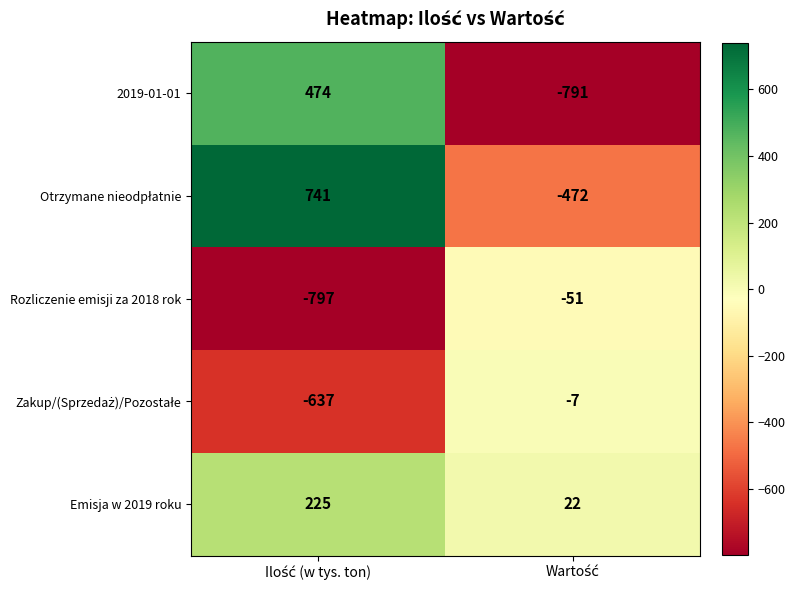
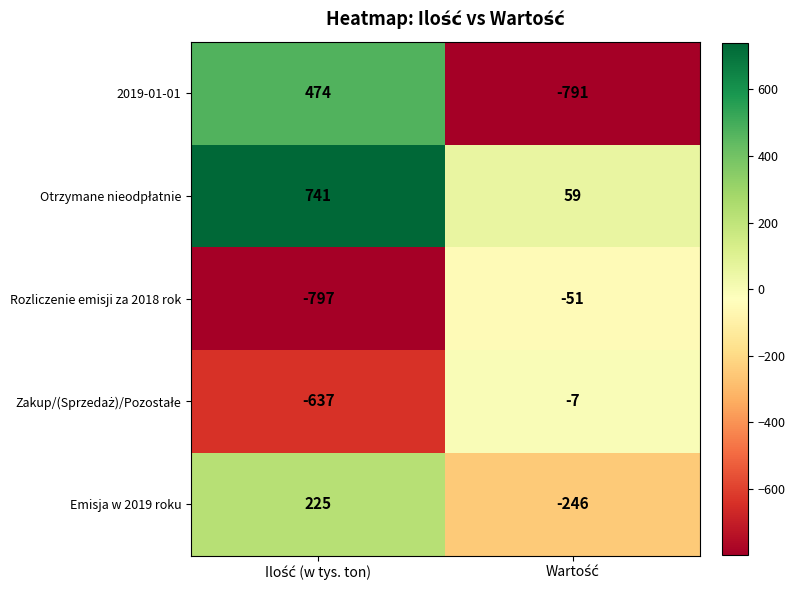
  {
    "2019-01-01": {
      "Ilość (w tys. ton)": 474,
      "Wartość": -791
    },
    "Otrzymane nieodpłatnie": {
      "Ilość (w tys. ton)": 741,
-     "Wartość": -472
+     "Wartość": 59
    },
    "Rozliczenie emisji za 2018 rok": {
      "Ilość (w tys. ton)": -797,
      "Wartość": -51
    },
    "Zakup/(Sprzedaż)/Pozostałe": {
      "Ilość (w tys. ton)": -637,
      "Wartość": -7
    },
    "Emisja w 2019 roku": {
      "Ilość (w tys. ton)": 225,
-     "Wartość": 22
+     "Wartość": -246
    }
  }
